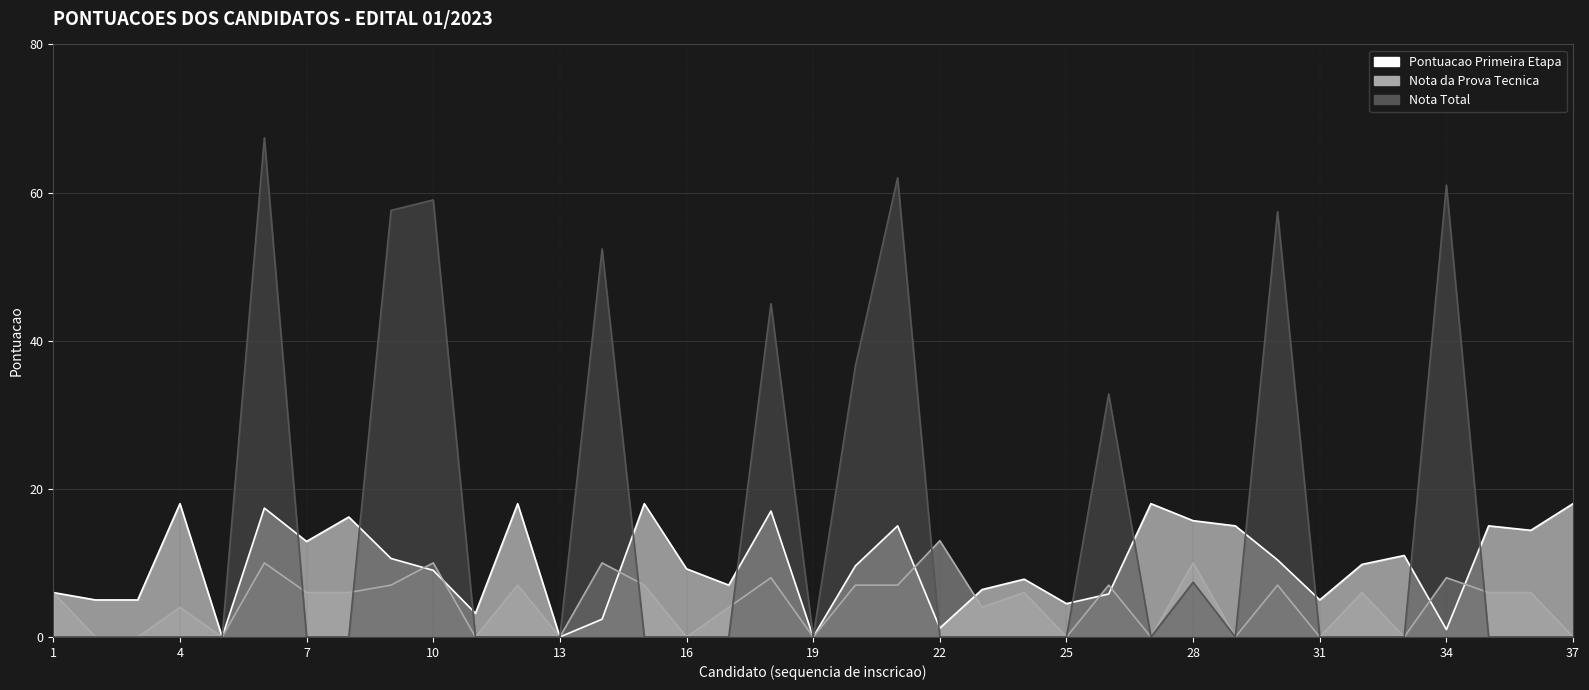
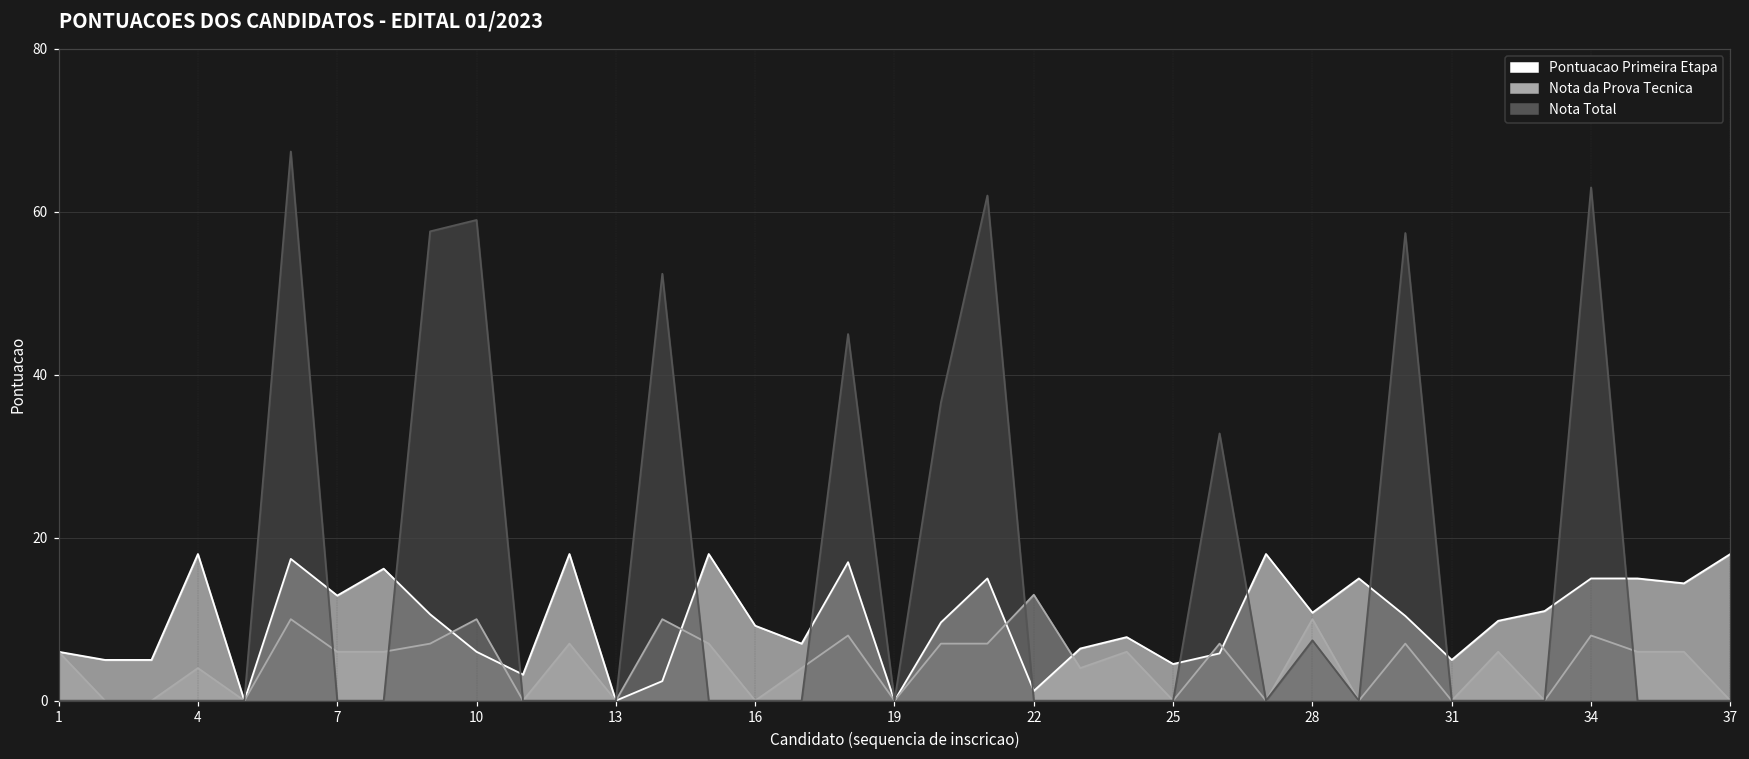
  {
    "Pontuacao Primeira Etapa": {
      "4": 18,
      "7": 13,
-     "10": 9,
+     "10": 6,
      "16": 9,
      "22": 1,
      "25": 5,
-     "28": 16,
+     "28": 11,
      "31": 5,
-     "34": 1,
+     "34": 15,
      "37": 18
    },
    "Nota da Prova Tecnica": {
      "4": 4,
      "7": 6,
      "10": 10,
      "22": 13,
      "28": 10,
      "34": 8
    },
    "Nota Total": {
      "1": 0,
      "4": 0,
      "7": 0,
      "10": 59,
      "22": 0,
      "28": 7,
-     "34": 61
+     "34": 63
    }
  }
